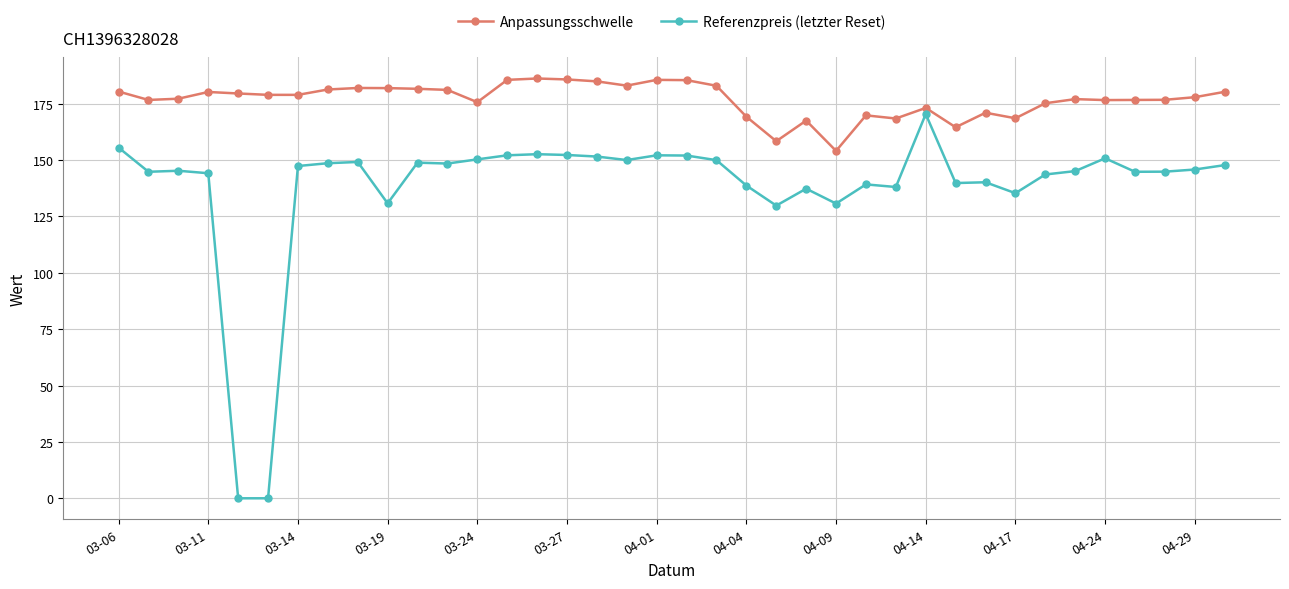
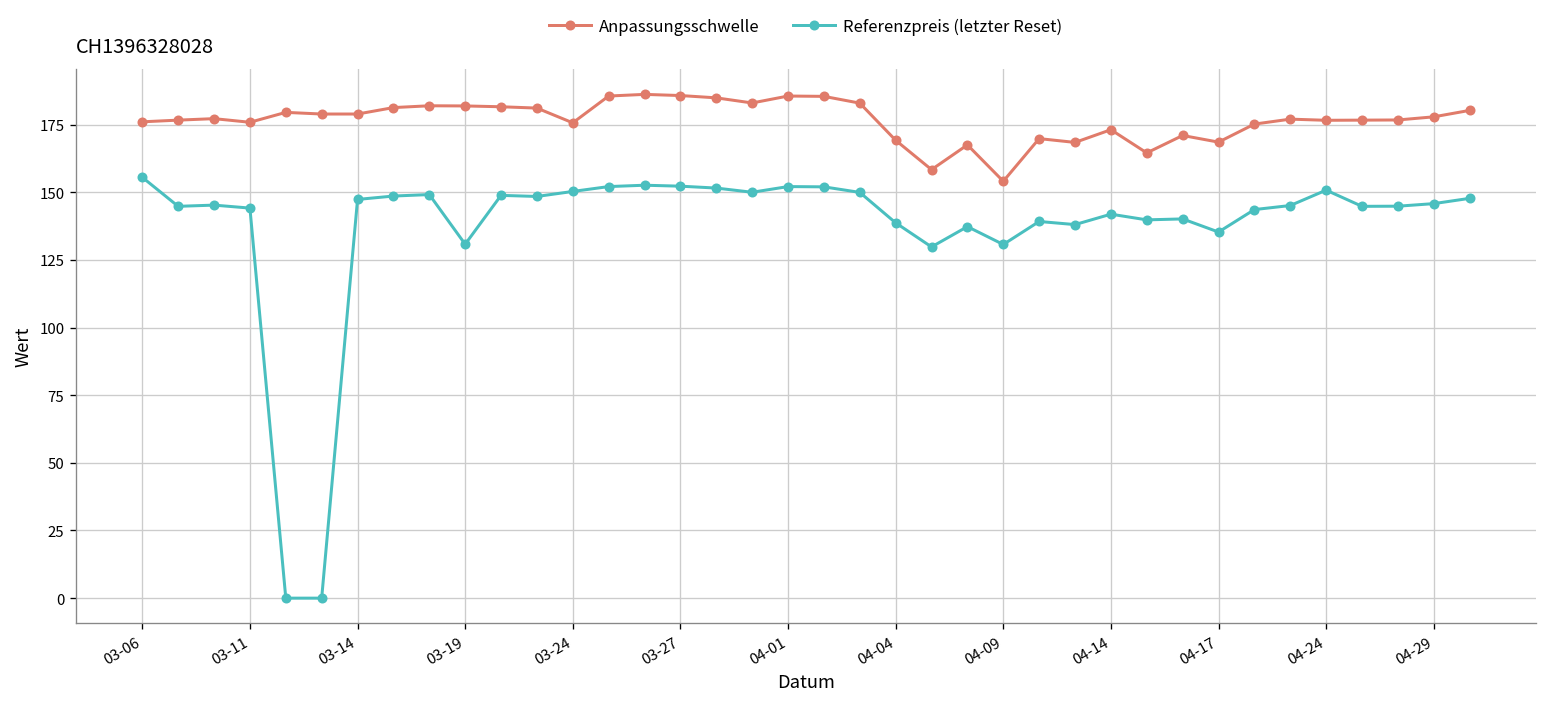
  {
    "Anpassungsschwelle": {
-     "03-06": 180,
-     "03-11": 180,
+     "03-06": 176,
+     "03-11": 176,
      "03-14": 179,
      "03-19": 182,
      "03-24": 176,
      "03-27": 186,
      "04-01": 186,
      "04-04": 169,
      "04-09": 154,
      "04-14": 173,
      "04-17": 169,
      "04-24": 177,
      "04-29": 178
    },
    "Referenzpreis (letzter Reset)": {
      "03-06": 156,
      "03-11": 144,
      "03-14": 147,
      "03-19": 131,
      "03-24": 150,
      "03-27": 152,
      "04-01": 152,
      "04-04": 139,
      "04-09": 131,
-     "04-14": 170,
+     "04-14": 142,
      "04-17": 135,
      "04-24": 151,
      "04-29": 146
    }
  }
